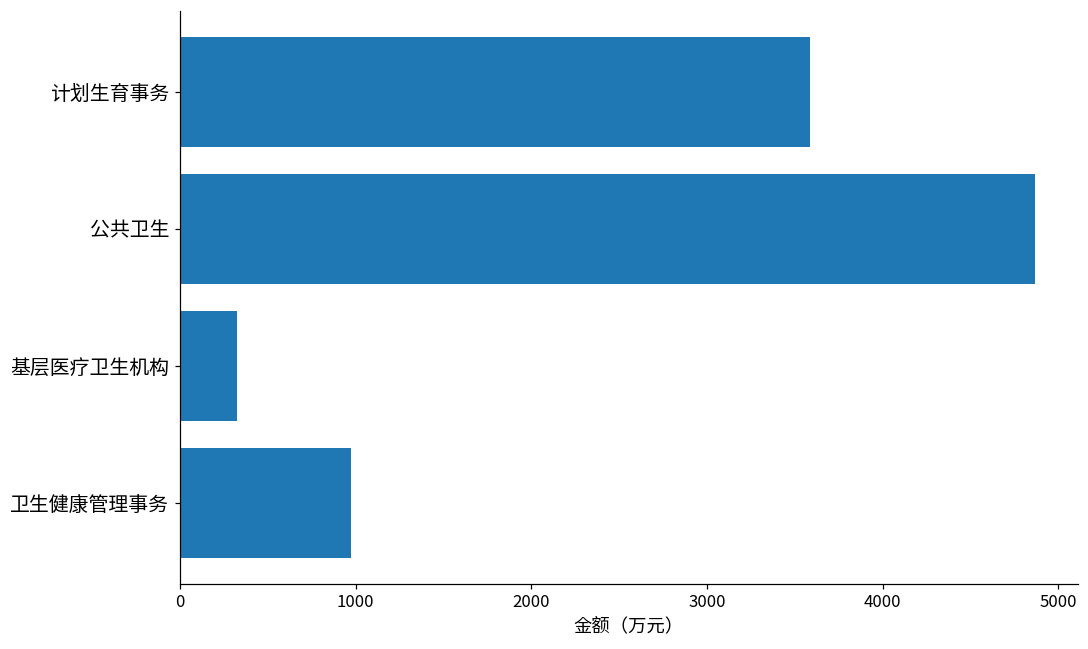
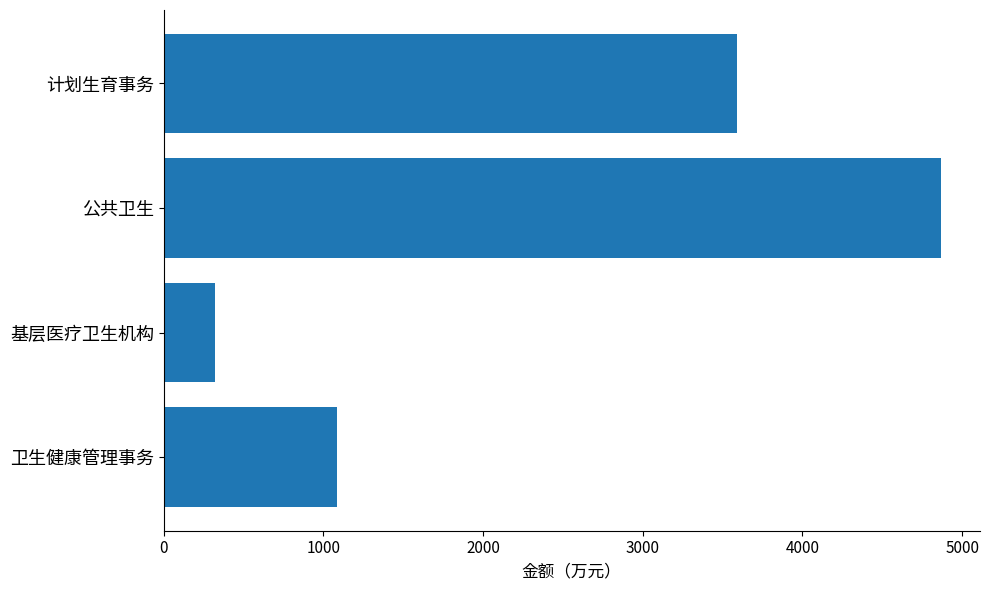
  {
    "计划生育事务": 3590,
    "公共卫生": 4870,
    "基层医疗卫生机构": 320,
-   "卫生健康管理事务": 970
+   "卫生健康管理事务": 1080
  }
